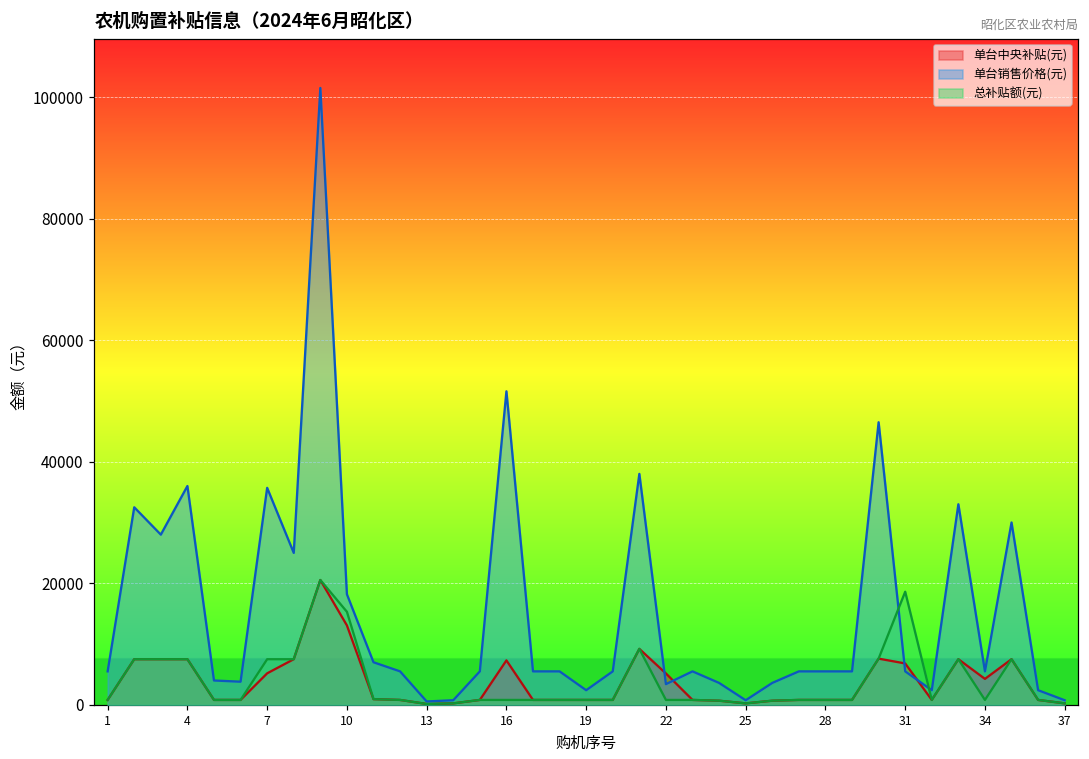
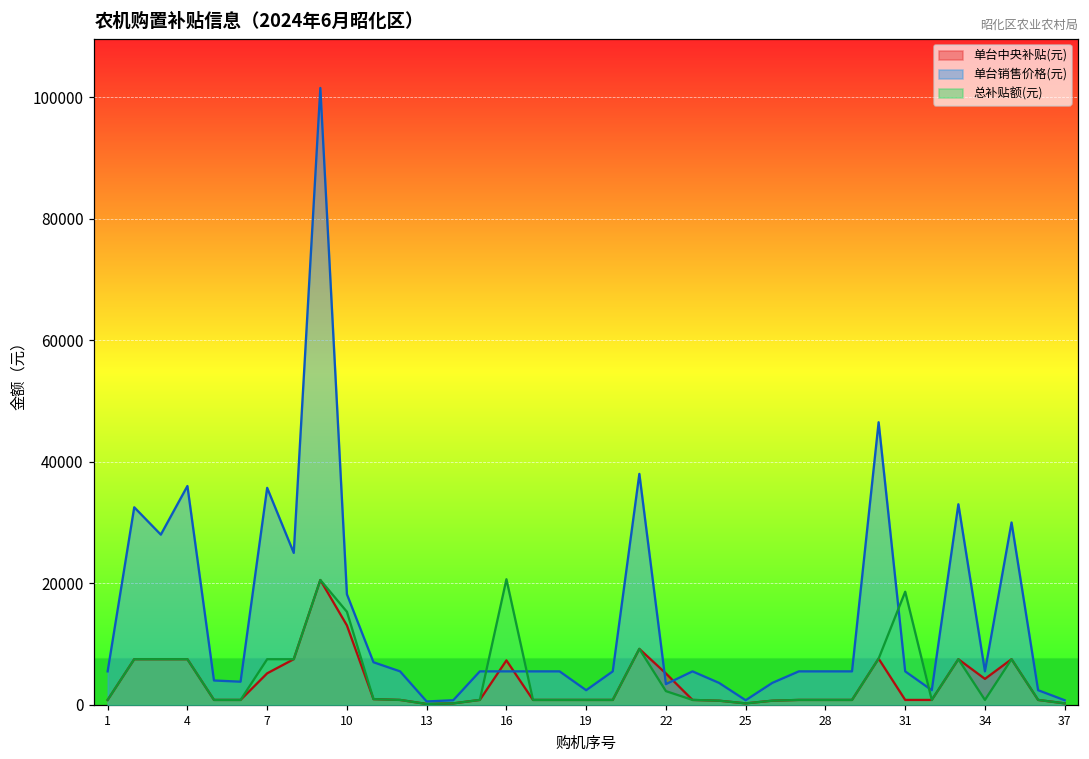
  {
    "单台中央补贴(元)": {
      "7": 5000,
      "10": 13000,
      "16": 7000,
      "22": 5000,
-     "31": 7000,
+     "31": 1000,
      "34": 4000
    },
    "单台销售价格(元)": {
      "1": 6000,
      "4": 36000,
      "7": 36000,
      "10": 18000,
-     "16": 52000,
+     "16": 6000,
      "19": 2000,
      "22": 3000,
      "25": 1000,
      "28": 6000,
      "31": 6000,
      "34": 6000,
      "37": 1000
    },
    "总补贴额(元)": {
      "7": 8000,
      "10": 15000,
-     "16": 1000,
-     "22": 1000,
+     "16": 21000,
+     "22": 2000,
      "31": 19000,
      "34": 1000
    }
  }
